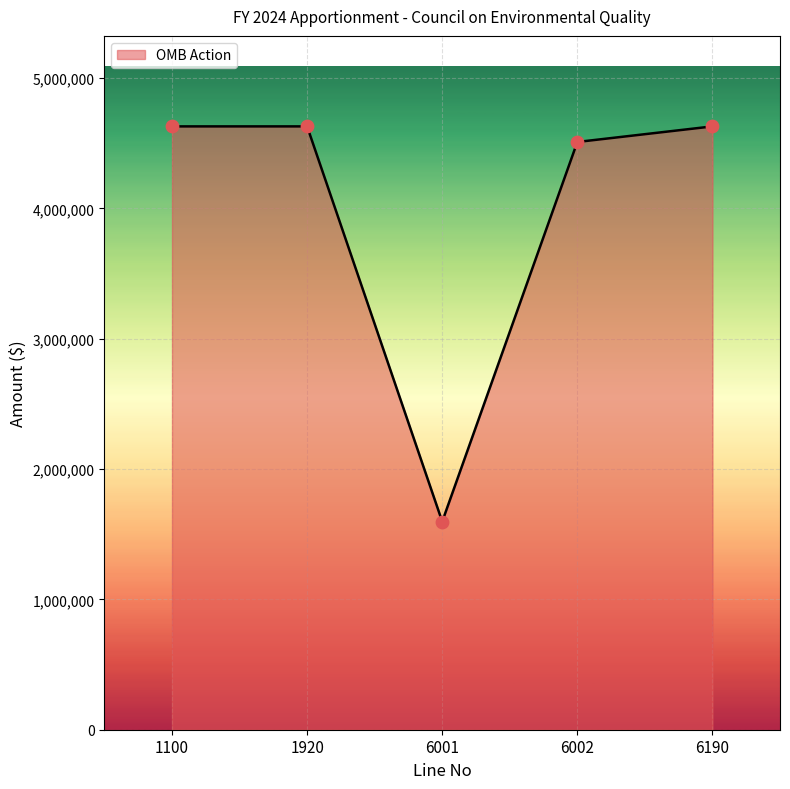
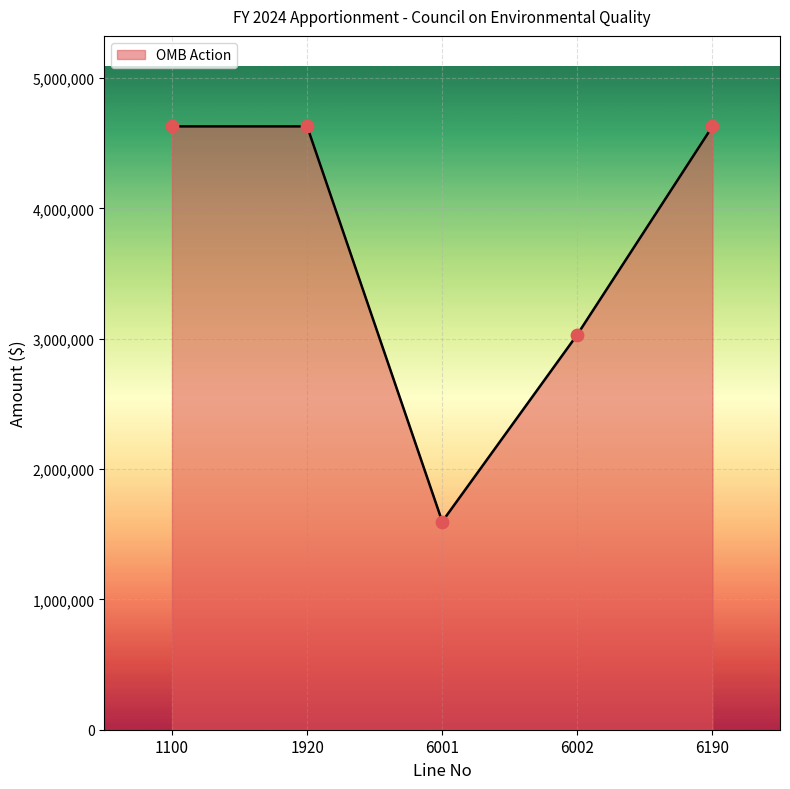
  {
    "1100": "4,630,000",
    "1920": "4,630,000",
    "6001": "1,600,000",
-   "6002": "4,510,000",
+   "6002": "3,030,000",
    "6190": "4,630,000"
  }
